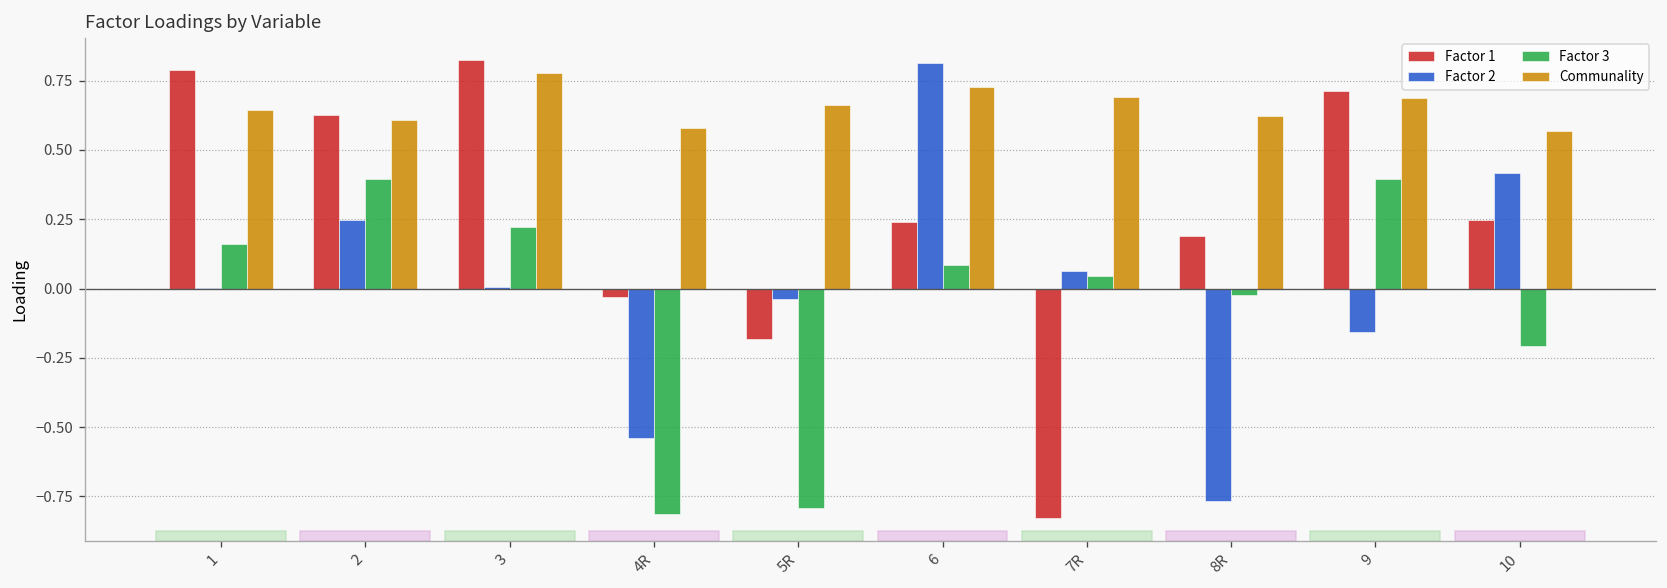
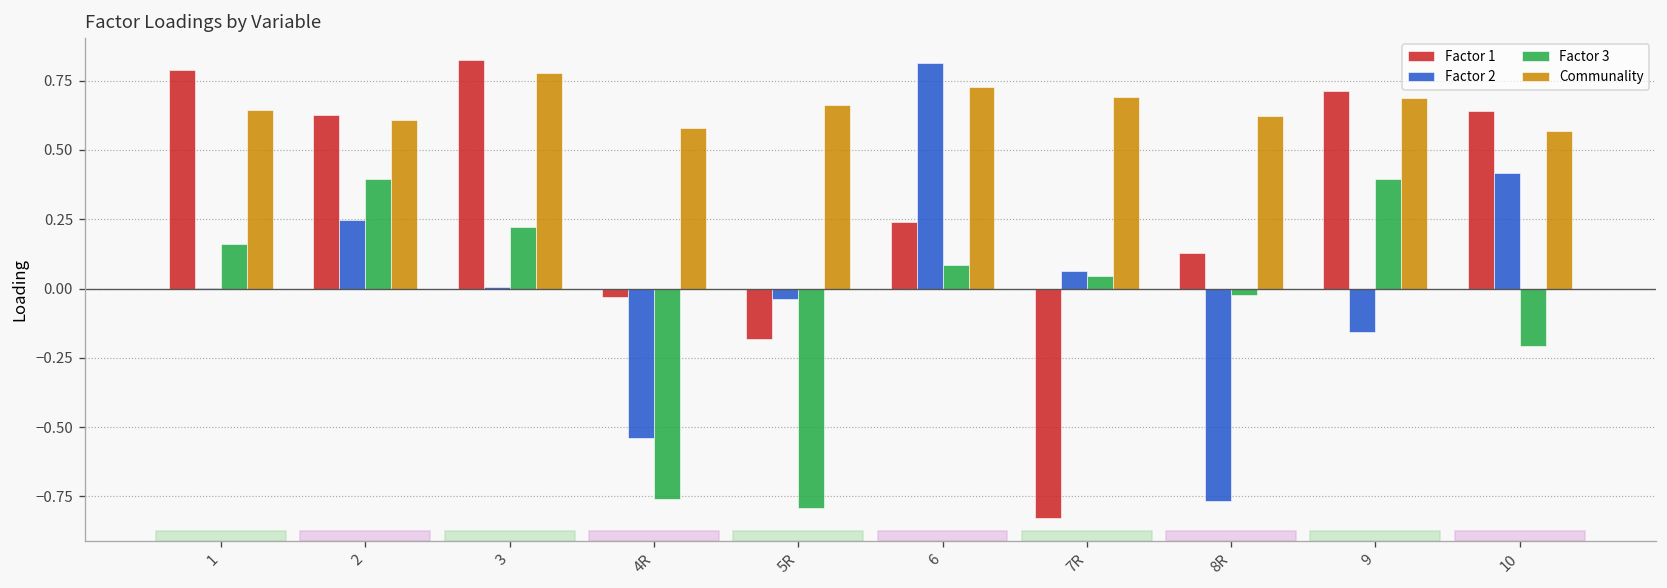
  {
    "Factor 1": {
      "1": 0.79,
      "2": 0.62,
      "3": 0.82,
      "4R": -0.03,
      "5R": -0.18,
      "6": 0.24,
      "7R": -0.83,
-     "8R": 0.19,
+     "8R": 0.13,
      "9": 0.71,
-     "10": 0.25
+     "10": 0.64
    },
    "Factor 2": {
      "2": 0.25,
      "4R": -0.54,
      "5R": -0.04,
      "6": 0.81,
      "7R": 0.06,
      "8R": -0.77,
      "9": -0.16,
      "10": 0.42
    },
    "Factor 3": {
      "1": 0.16,
      "2": 0.39,
      "3": 0.22,
-     "4R": -0.81,
+     "4R": -0.76,
      "5R": -0.79,
      "6": 0.09,
      "7R": 0.05,
      "8R": -0.02,
      "9": 0.40,
      "10": -0.21
    },
    "Communality": {
      "1": 0.64,
      "2": 0.61,
      "3": 0.78,
      "4R": 0.58,
      "5R": 0.66,
      "6": 0.73,
      "7R": 0.69,
      "8R": 0.62,
      "9": 0.69,
      "10": 0.57
    }
  }
